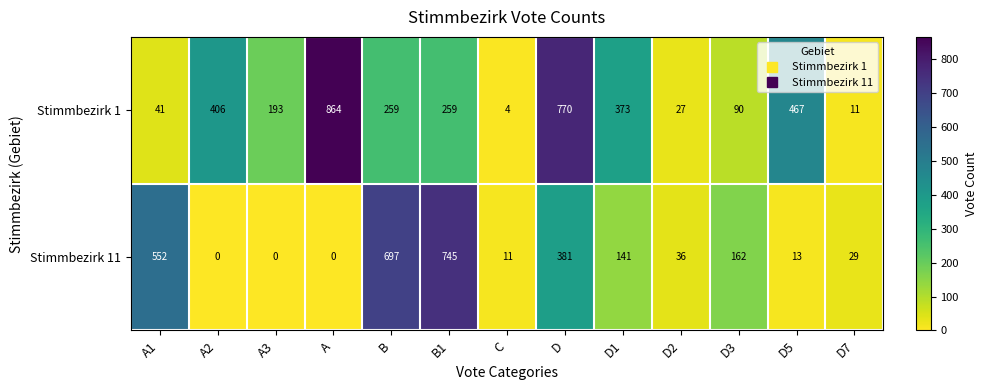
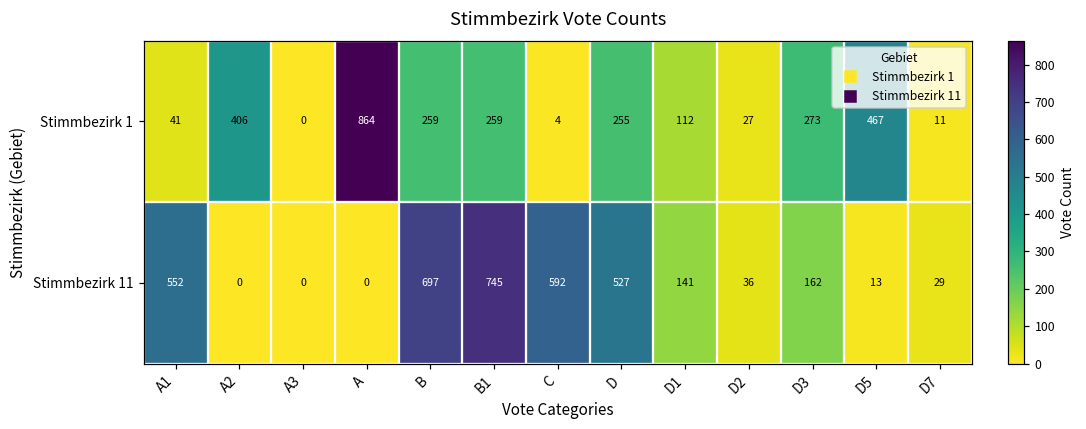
  {
    "Stimmbezirk 1": {
      "A1": 41,
      "A2": 406,
-     "A3": 193,
+     "A3": 0,
      "A": 864,
      "B": 259,
      "B1": 259,
      "C": 4,
-     "D": 770,
-     "D1": 373,
+     "D": 255,
+     "D1": 112,
      "D2": 27,
-     "D3": 90,
+     "D3": 273,
      "D5": 467,
      "D7": 11
    },
    "Stimmbezirk 11": {
      "A1": 552,
      "A2": 0,
      "A3": 0,
      "A": 0,
      "B": 697,
      "B1": 745,
-     "C": 11,
-     "D": 381,
+     "C": 592,
+     "D": 527,
      "D1": 141,
      "D2": 36,
      "D3": 162,
      "D5": 13,
      "D7": 29
    }
  }
